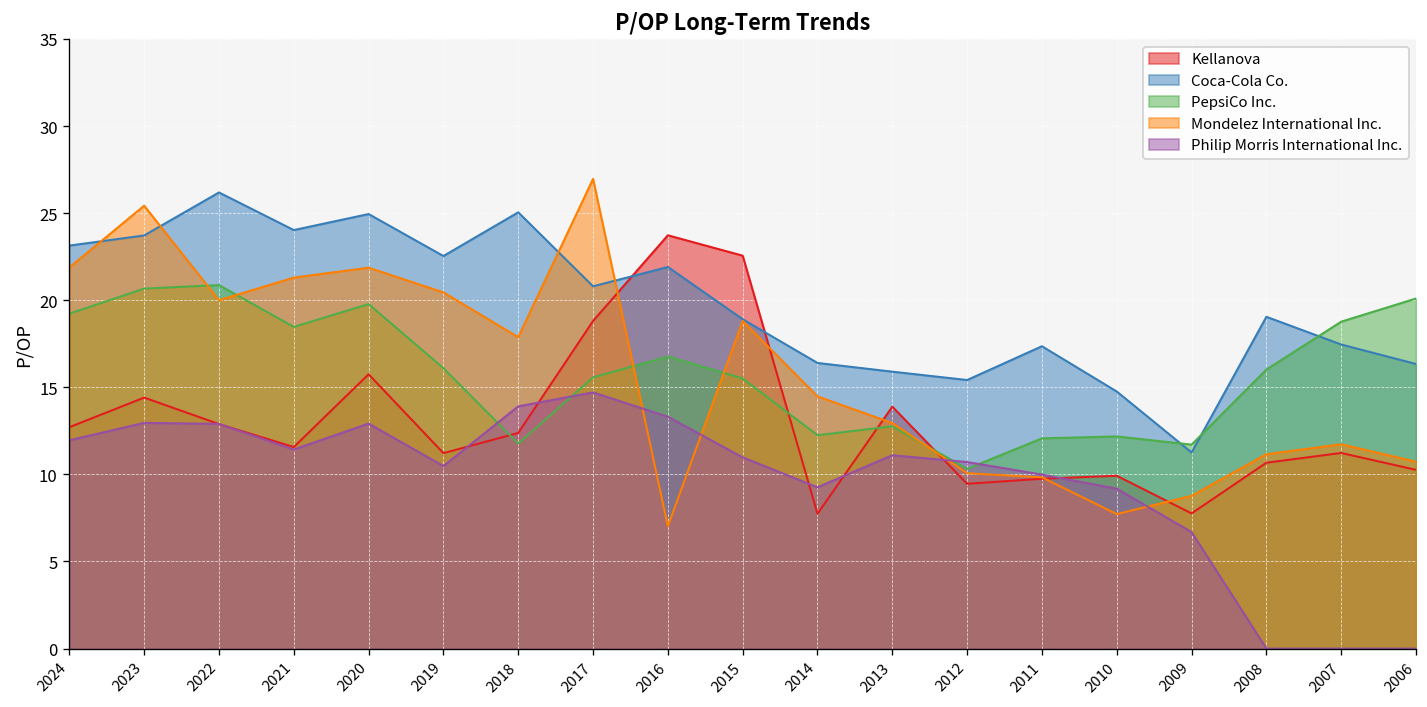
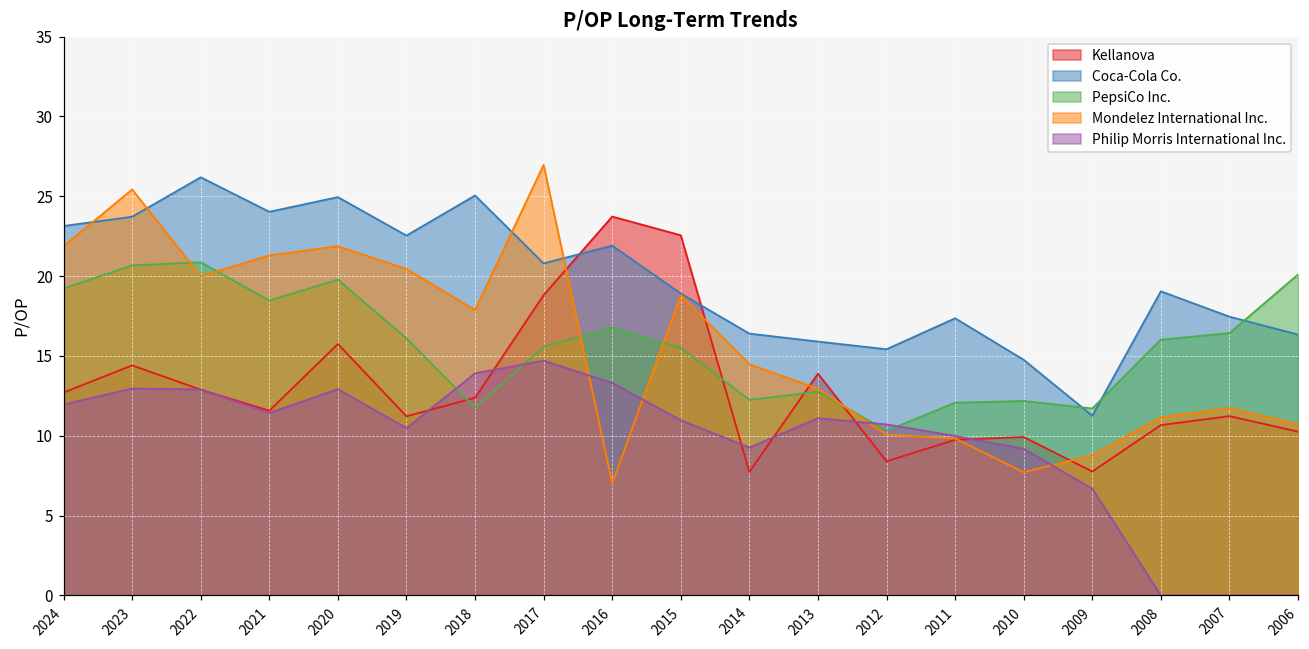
  {
    "Kellanova": {
      "2024": 12.7,
      "2023": 14.4,
      "2020": 15.8,
      "2019": 11.2,
      "2018": 12.4,
      "2017": 18.8,
      "2016": 23.7,
      "2015": 22.6,
      "2014": 7.7,
      "2013": 13.9,
-     "2012": 9.5,
+     "2012": 8.4,
      "2010": 9.9,
      "2009": 7.8,
      "2008": 10.7,
      "2007": 11.2,
      "2006": 10.3
    },
    "Coca-Cola Co.": {
      "2024": 23.1,
      "2023": 23.7,
      "2022": 26.2,
      "2021": 24.0,
      "2020": 25.0,
      "2019": 22.5,
      "2018": 25.1,
      "2017": 20.8,
      "2016": 21.9,
      "2014": 16.4,
      "2013": 15.9,
      "2012": 15.4,
      "2011": 17.4,
      "2010": 14.8,
      "2009": 11.3,
      "2008": 19.1,
      "2007": 17.5,
      "2006": 16.3
    },
    "PepsiCo Inc.": {
      "2024": 19.2,
      "2023": 20.7,
      "2022": 20.9,
      "2021": 18.5,
      "2020": 19.8,
      "2019": 16.1,
      "2018": 11.8,
      "2017": 15.6,
      "2016": 16.8,
      "2015": 15.5,
      "2014": 12.3,
      "2013": 12.8,
      "2012": 10.3,
      "2011": 12.1,
      "2010": 12.2,
      "2009": 11.7,
      "2008": 16.0,
-     "2007": 18.8,
+     "2007": 16.4,
      "2006": 20.1
    },
    "Mondelez International Inc.": {
      "2024": 21.9,
      "2023": 25.4,
      "2022": 20.0,
      "2021": 21.3,
      "2020": 21.9,
      "2019": 20.5,
      "2018": 17.9,
      "2017": 27.0,
      "2016": 7.0,
      "2014": 14.5,
      "2013": 13.0,
      "2012": 10.1,
      "2010": 7.7,
      "2009": 8.8,
      "2008": 11.2,
      "2007": 11.7,
      "2006": 10.7
    },
    "Philip Morris International Inc.": {
      "2024": 12.0,
      "2023": 13.0,
      "2020": 12.9,
      "2019": 10.5,
      "2018": 13.9,
      "2017": 14.7,
      "2016": 13.3,
      "2015": 11.0,
      "2014": 9.3,
      "2013": 11.1,
      "2012": 10.7,
      "2010": 9.2,
      "2009": 6.7,
      "2008": 0.0,
      "2007": 0.0,
      "2006": 0.0
    }
  }
